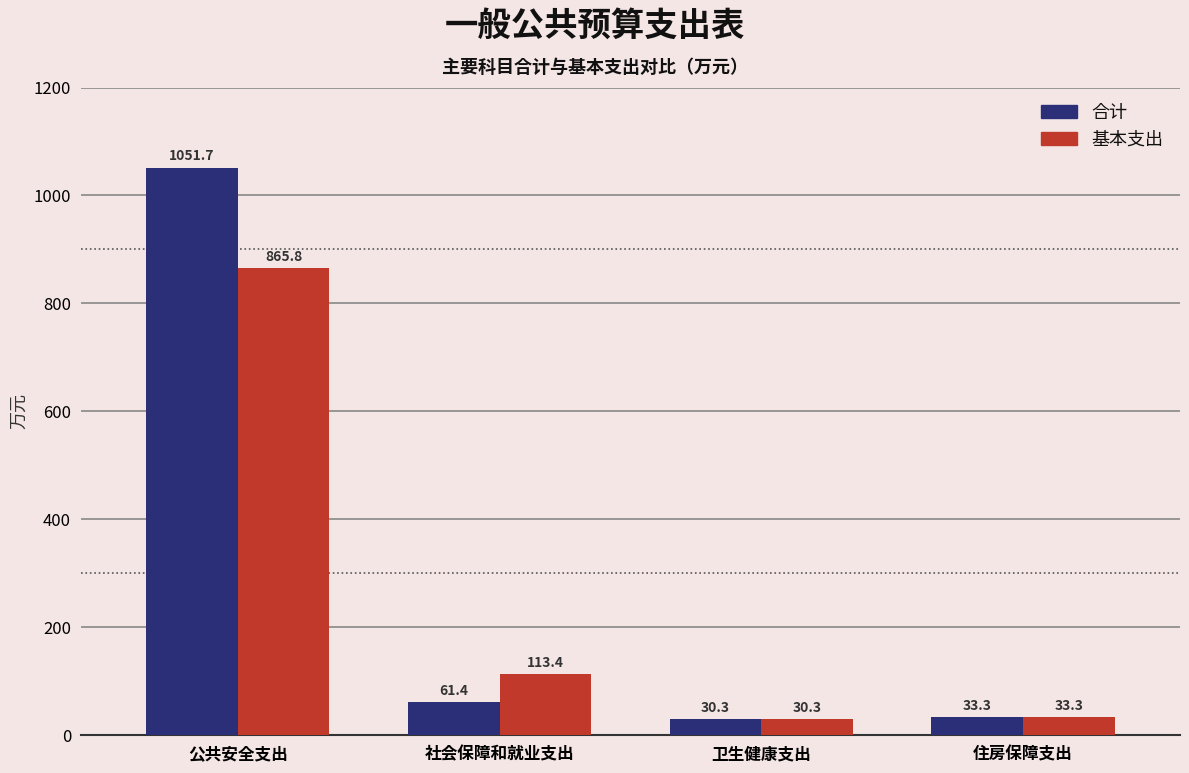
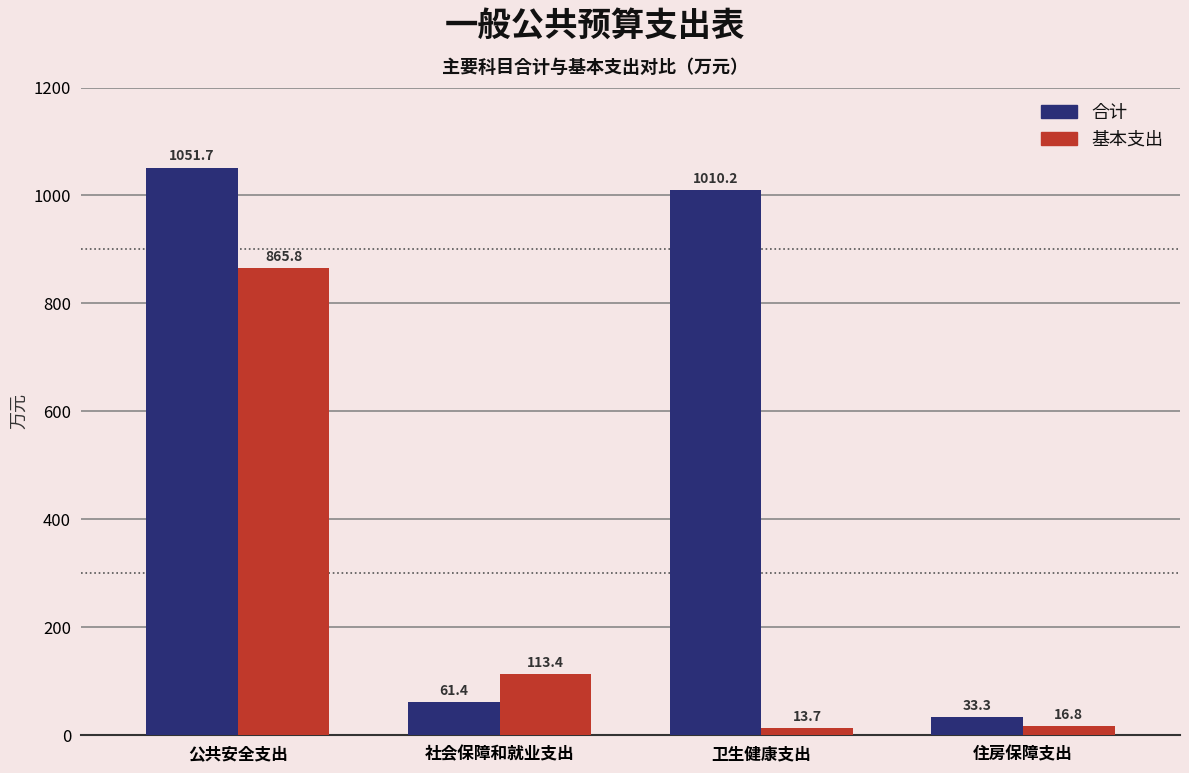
  {
    "合计": {
      "公共安全支出": 1051.7,
      "社会保障和就业支出": 61.4,
-     "卫生健康支出": 30.3,
+     "卫生健康支出": 1010.2,
      "住房保障支出": 33.3
    },
    "基本支出": {
      "公共安全支出": 865.8,
      "社会保障和就业支出": 113.4,
-     "卫生健康支出": 30.3,
-     "住房保障支出": 33.3
+     "卫生健康支出": 13.7,
+     "住房保障支出": 16.8
    }
  }
